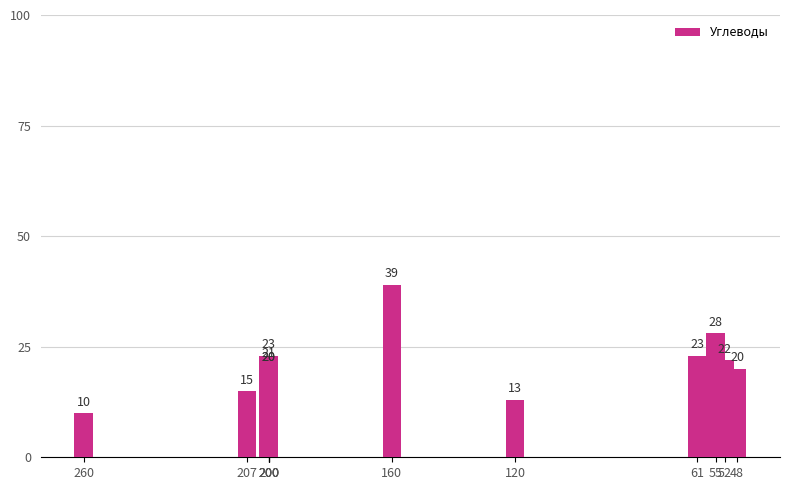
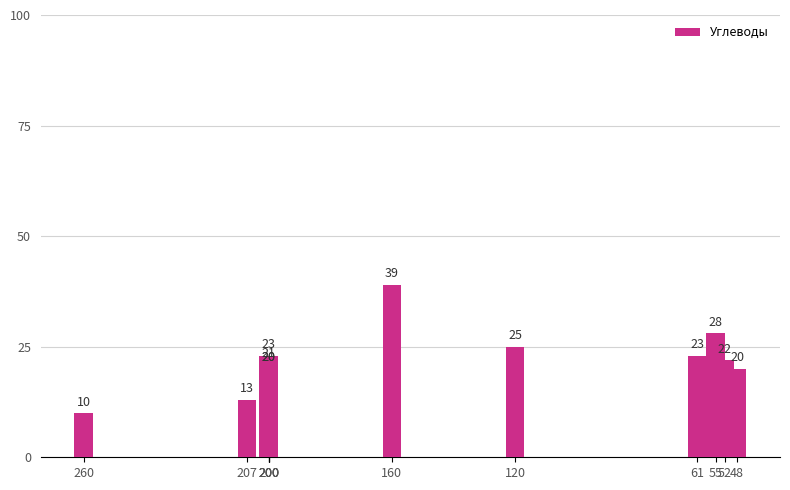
  {
    "260": 10,
-   "207": 15,
+   "207": 13,
    "160": 39,
-   "120": 13,
+   "120": 25,
    "61": 23,
    "48": 20
  }
